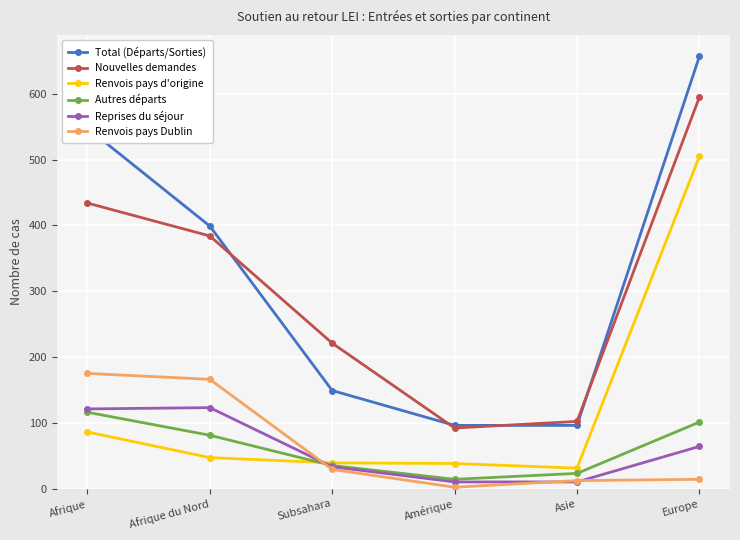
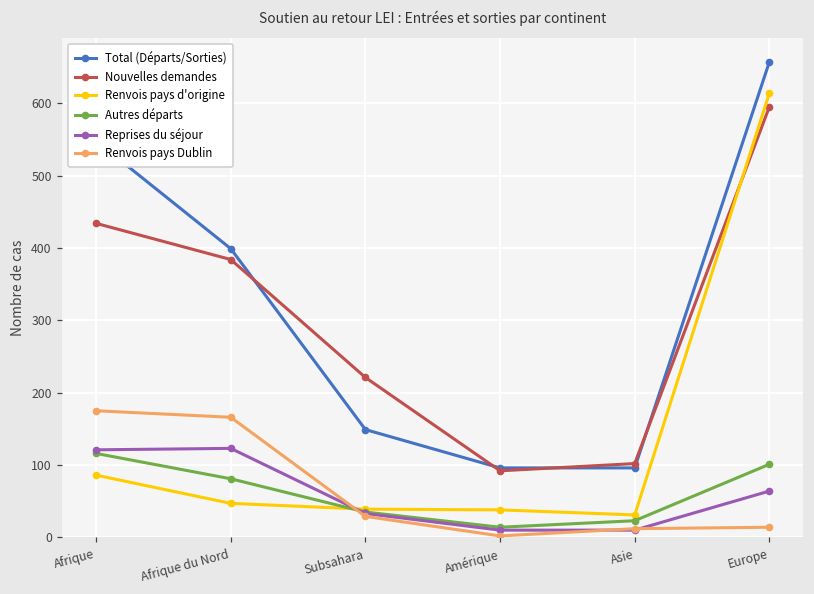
  {
    "Total (Départs/Sorties)": {
      "Afrique du Nord": 400,
      "Subsahara": 150,
      "Amérique": 100,
      "Asie": 100,
      "Europe": 660
    },
    "Nouvelles demandes": {
      "Afrique": 430,
      "Afrique du Nord": 380,
      "Subsahara": 220,
      "Amérique": 90,
      "Asie": 100,
      "Europe": 600
    },
    "Renvois pays d'origine": {
      "Afrique": 90,
      "Afrique du Nord": 50,
      "Subsahara": 40,
      "Amérique": 40,
      "Asie": 30,
-     "Europe": 510
+     "Europe": 610
    },
    "Autres départs": {
      "Afrique": 120,
      "Afrique du Nord": 80,
      "Amérique": 10,
      "Asie": 20,
      "Europe": 100
    },
    "Reprises du séjour": {
      "Afrique": 120,
      "Afrique du Nord": 120,
      "Amérique": 10,
      "Europe": 60
    },
    "Renvois pays Dublin": {
      "Afrique": 180,
      "Afrique du Nord": 170,
      "Subsahara": 30,
      "Amérique": 0,
      "Europe": 10
    }
  }
